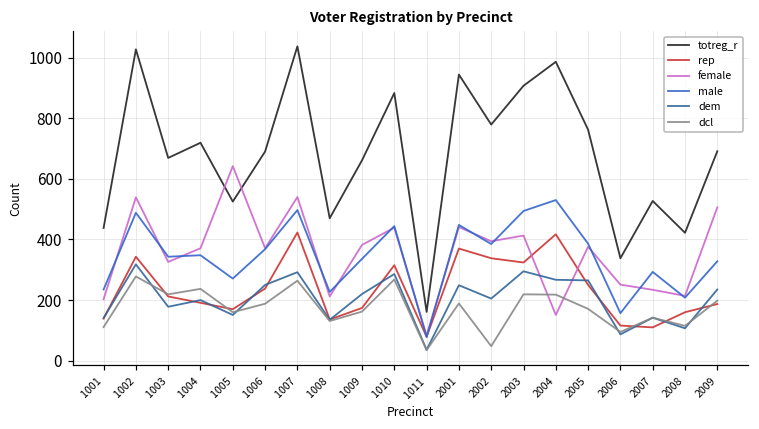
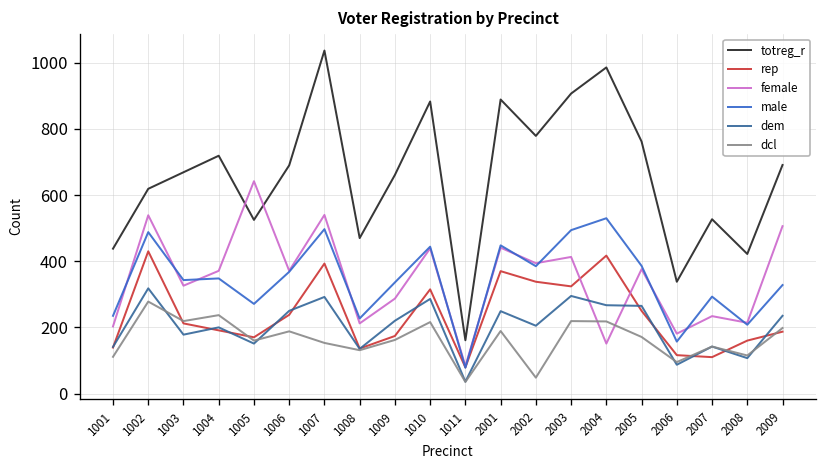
  {
    "totreg_r": {
      "1001": 440,
-     "1002": 1030,
+     "1002": 620,
      "1003": 670,
      "1004": 720,
      "1005": 530,
      "1006": 690,
      "1007": 1040,
      "1008": 470,
      "1009": 660,
      "1010": 880,
      "1011": 160,
-     "2001": 940,
+     "2001": 890,
      "2002": 780,
      "2003": 910,
      "2004": 990,
      "2005": 760,
      "2006": 340,
      "2007": 530,
      "2008": 420,
      "2009": 690
    },
    "rep": {
-     "1002": 340,
+     "1002": 430,
      "1005": 170,
      "1006": 240,
-     "1007": 420,
+     "1007": 390,
      "1009": 170,
      "1010": 320,
      "2001": 370,
      "2002": 340,
      "2003": 320,
      "2004": 420,
      "2005": 250,
      "2006": 120,
      "2007": 110,
      "2008": 160,
      "2009": 190
    },
    "female": {
      "1001": 200,
      "1002": 540,
      "1003": 330,
      "1004": 370,
      "1005": 640,
      "1007": 540,
      "1008": 210,
-     "1009": 380,
+     "1009": 290,
      "2003": 410,
      "2004": 150,
      "2005": 380,
-     "2006": 250,
+     "2006": 180,
      "2007": 230,
      "2009": 510
    },
    "dcl": {
      "1001": 110,
      "1002": 280,
      "1004": 240,
      "1006": 190,
-     "1007": 260,
+     "1007": 150,
      "1009": 160,
-     "1010": 270,
+     "1010": 220,
      "2001": 190,
      "2002": 50,
      "2003": 220,
      "2004": 220,
      "2005": 170,
      "2009": 200
    }
  }
